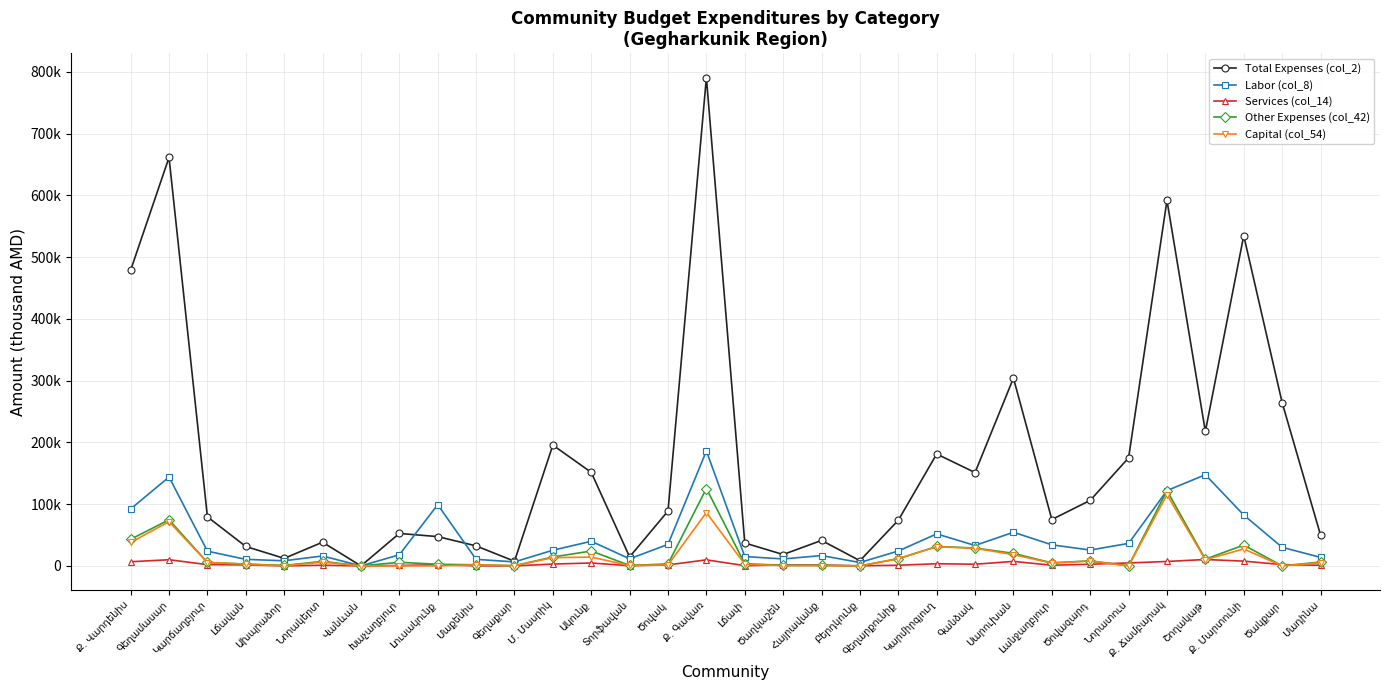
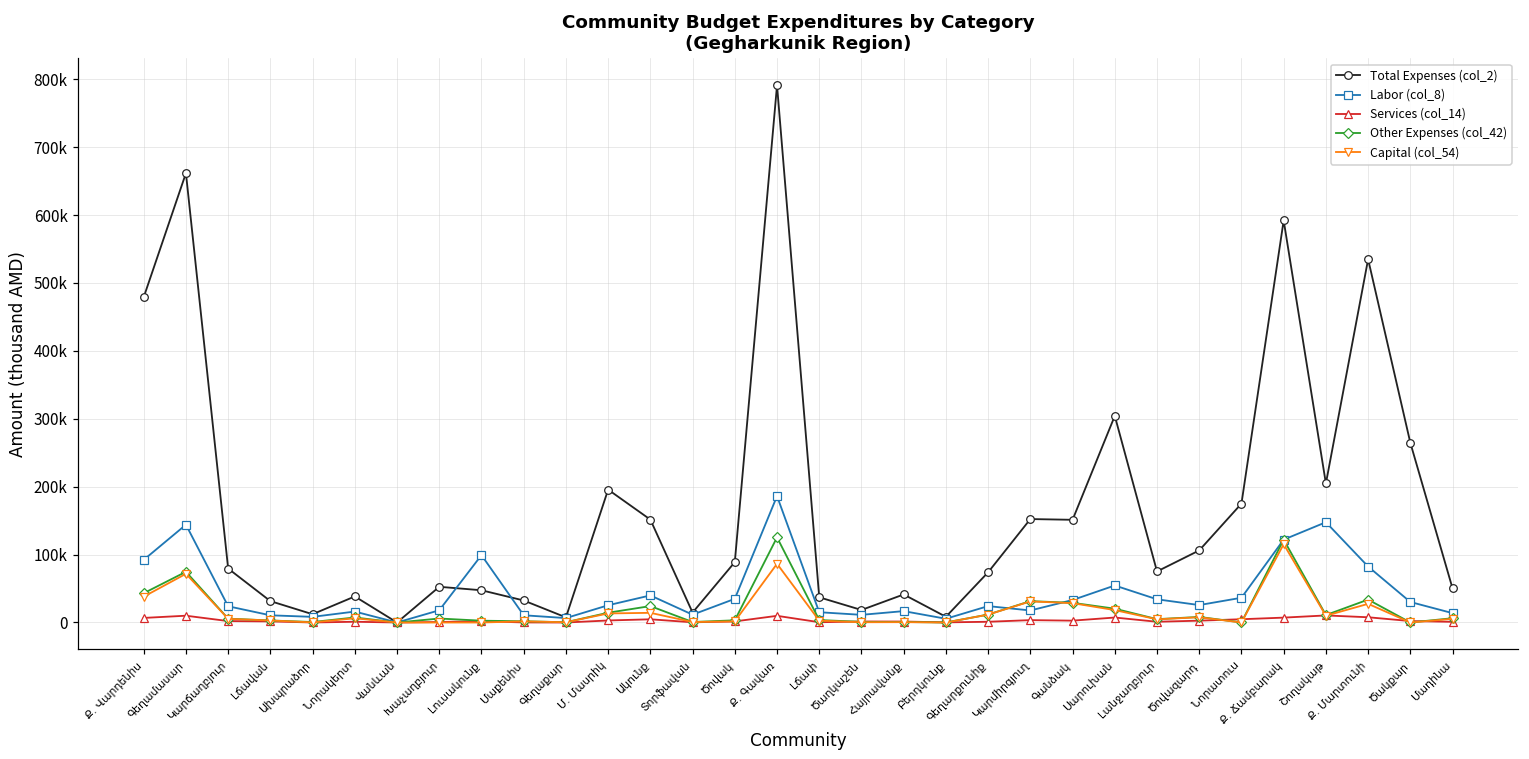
  {
    "Total Expenses (col_2)": {
      "Ք. Վարդենիս": 480000,
      "Գեղամասար": 660000,
      "Կարճաղբյուր": 80000,
      "Լճավան": 30000,
      "Նորակերտ": 40000,
      "Խաչաղբյուր": 50000,
      "Լուսակունք": 50000,
      "Մաքենիս": 30000,
      "Մ. Մասրիկ": 200000,
      "Ակունք": 150000,
      "Ծովակ": 90000,
      "Ք. Գավառ": 790000,
      "Լճափ": 40000,
      "Ծաղկաշեն": 20000,
      "Հայրավանք": 40000,
      "Գեղարքունիք": 70000,
-     "Կարմիրգյուղ": 180000,
+     "Կարմիրգյուղ": 150000,
      "Գանձակ": 150000,
      "Սարուխան": 300000,
      "Լանջաղբյուր": 80000,
      "Ծովազարդ": 110000,
      "Նորատուս": 180000,
      "Ք. Ճամբարակ": 590000,
-     "Շողակաթ": 220000,
+     "Շողակաթ": 200000,
      "Ք. Մարտունի": 530000,
      "Ծակքար": 260000,
      "Մադինա": 50000
    },
    "Labor (col_8)": {
      "Ք. Վարդենիս": 90000,
      "Գեղամասար": 140000,
      "Կարճաղբյուր": 20000,
      "Լճավան": 10000,
      "Նորակերտ": 20000,
      "Խաչաղբյուր": 20000,
      "Լուսակունք": 100000,
      "Մաքենիս": 10000,
      "Մ. Մասրիկ": 30000,
      "Ակունք": 40000,
      "Ծովակ": 30000,
      "Ք. Գավառ": 190000,
      "Լճափ": 20000,
      "Ծաղկաշեն": 10000,
      "Հայրավանք": 20000,
      "Գեղարքունիք": 20000,
-     "Կարմիրգյուղ": 50000,
+     "Կարմիրգյուղ": 20000,
      "Սարուխան": 50000,
      "Լանջաղբյուր": 30000,
      "Ծովազարդ": 30000,
      "Նորատուս": 40000,
      "Շողակաթ": 150000,
      "Ք. Մարտունի": 80000,
      "Ծակքար": 30000,
      "Մադինա": 10000
    },
    "Services (col_14)": {
      "Ք. Վարդենիս": 10000,
      "Գեղամասար": 10000,
      "Նորակերտ": 0,
      "Մ. Մասրիկ": 0,
      "Ակունք": 0,
      "Ք. Գավառ": 10000,
      "Գեղարքունիք": 0,
      "Կարմիրգյուղ": 0,
      "Գանձակ": 0,
      "Սարուխան": 10000,
      "Ծովազարդ": 0,
      "Նորատուս": 0,
      "Ք. Ճամբարակ": 10000,
      "Ք. Մարտունի": 10000,
      "Մադինա": 0
    },
    "Other Expenses (col_42)": {
      "Ք. Վարդենիս": 40000,
      "Խաչաղբյուր": 10000,
      "Ակունք": 20000,
      "Ք. Գավառ": 130000,
      "Ք. Մարտունի": 30000
    },
    "Capital (col_54)": {
      "Ք. Վարդենիս": 40000,
      "Ակունք": 10000,
      "Ք. Գավառ": 90000,
      "Ք. Ճամբարակ": 120000,
      "Ք. Մարտունի": 30000
    }
  }
